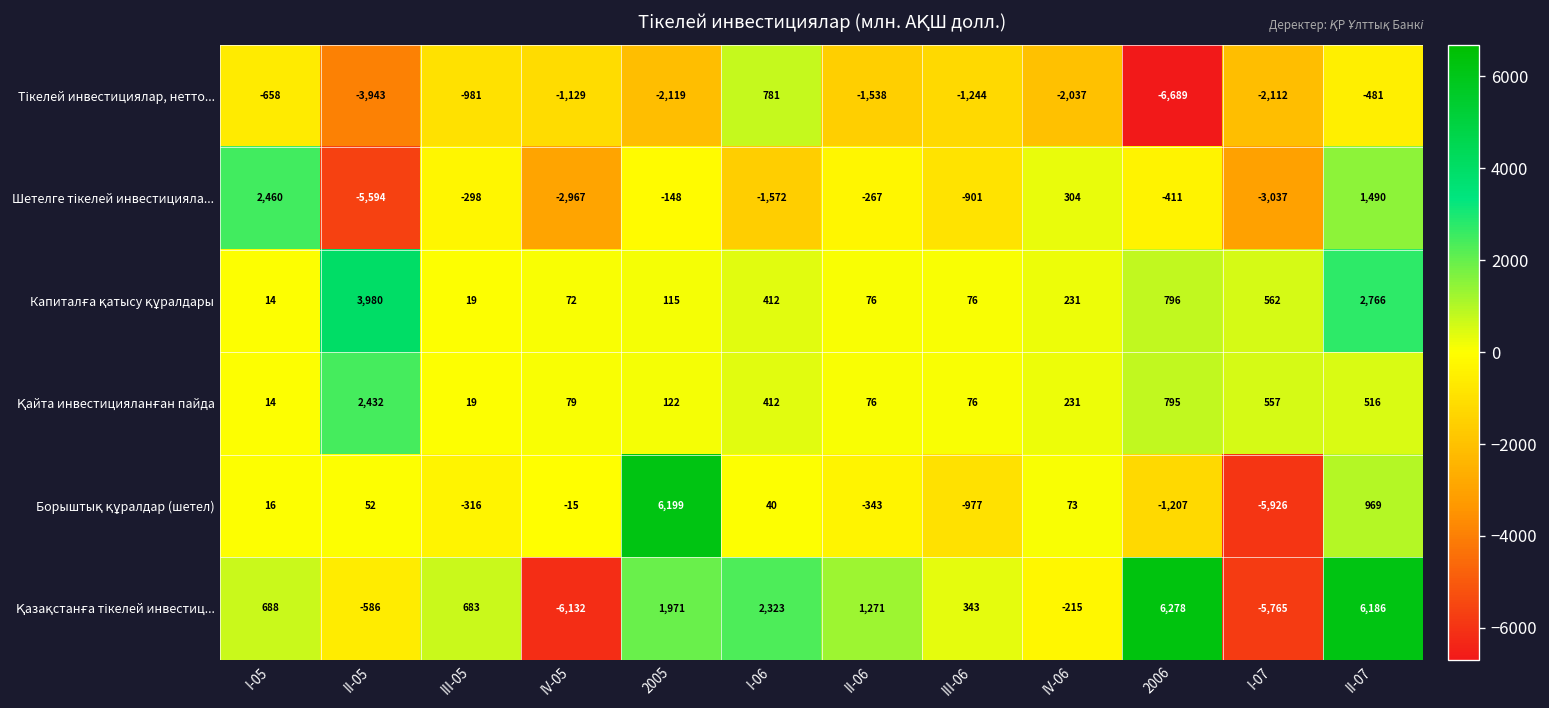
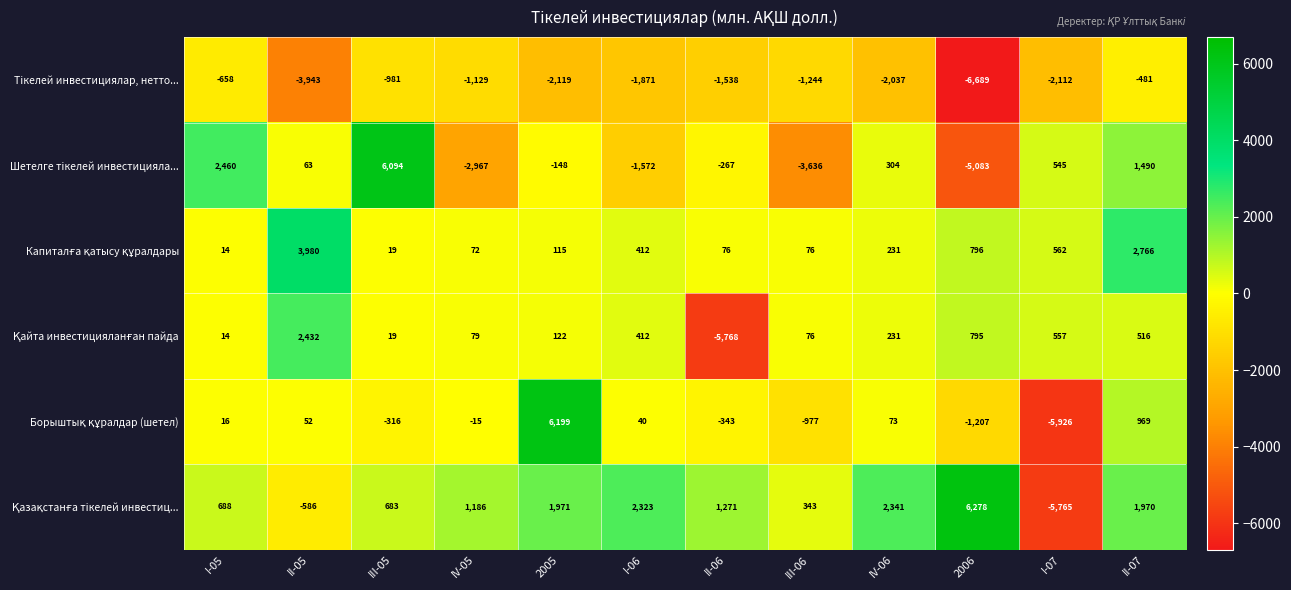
  {
    "Тікелей инвестициялар, нетто...": {
      "I-05": "-658",
      "II-05": "-3,943",
      "III-05": "-981",
      "IV-05": "-1,129",
      "2005": "-2,119",
-     "I-06": "781",
+     "I-06": "-1,871",
      "II-06": "-1,538",
      "III-06": "-1,244",
      "IV-06": "-2,037",
      "2006": "-6,689",
      "I-07": "-2,112",
      "II-07": "-481"
    },
    "Шетелге тікелей инвестицияла...": {
      "I-05": "2,460",
-     "II-05": "-5,594",
-     "III-05": "-298",
+     "II-05": "63",
+     "III-05": "6,094",
      "IV-05": "-2,967",
      "2005": "-148",
      "I-06": "-1,572",
      "II-06": "-267",
-     "III-06": "-901",
+     "III-06": "-3,636",
      "IV-06": "304",
-     "2006": "-411",
-     "I-07": "-3,037",
+     "2006": "-5,083",
+     "I-07": "545",
      "II-07": "1,490"
    },
    "Капиталға қатысу құралдары": {
      "I-05": "14",
      "II-05": "3,980",
      "III-05": "19",
      "IV-05": "72",
      "2005": "115",
      "I-06": "412",
      "II-06": "76",
      "III-06": "76",
      "IV-06": "231",
      "2006": "796",
      "I-07": "562",
      "II-07": "2,766"
    },
    "Қайта инвестицияланған пайда": {
      "I-05": "14",
      "II-05": "2,432",
      "III-05": "19",
      "IV-05": "79",
      "2005": "122",
      "I-06": "412",
-     "II-06": "76",
+     "II-06": "-5,768",
      "III-06": "76",
      "IV-06": "231",
      "2006": "795",
      "I-07": "557",
      "II-07": "516"
    },
    "Борыштық құралдар (шетел)": {
      "I-05": "16",
      "II-05": "52",
      "III-05": "-316",
      "IV-05": "-15",
      "2005": "6,199",
      "I-06": "40",
      "II-06": "-343",
      "III-06": "-977",
      "IV-06": "73",
      "2006": "-1,207",
      "I-07": "-5,926",
      "II-07": "969"
    },
    "Қазақстанға тікелей инвестиц...": {
      "I-05": "688",
      "II-05": "-586",
      "III-05": "683",
-     "IV-05": "-6,132",
+     "IV-05": "1,186",
      "2005": "1,971",
      "I-06": "2,323",
      "II-06": "1,271",
      "III-06": "343",
-     "IV-06": "-215",
+     "IV-06": "2,341",
      "2006": "6,278",
      "I-07": "-5,765",
-     "II-07": "6,186"
+     "II-07": "1,970"
    }
  }
